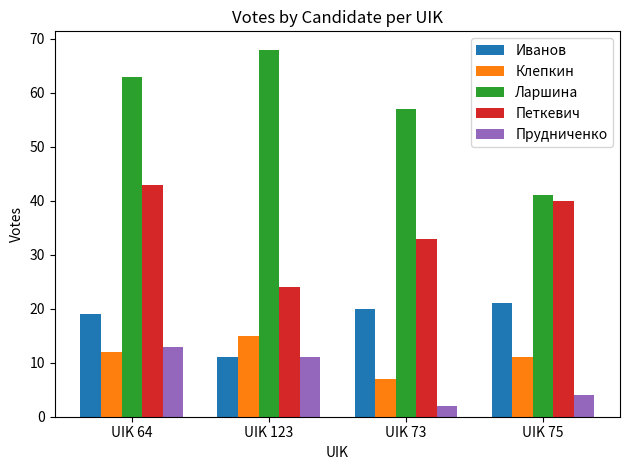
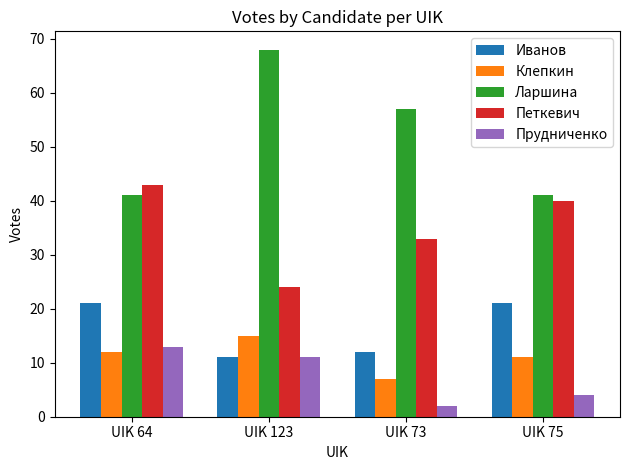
  {
    "Иванов": {
-     "UIK 64": 19,
+     "UIK 64": 21,
      "UIK 123": 11,
-     "UIK 73": 20,
+     "UIK 73": 12,
      "UIK 75": 21
    },
    "Клепкин": {
      "UIK 64": 12,
      "UIK 123": 15,
      "UIK 73": 7,
      "UIK 75": 11
    },
    "Ларшина": {
-     "UIK 64": 63,
+     "UIK 64": 41,
      "UIK 123": 68,
      "UIK 73": 57,
      "UIK 75": 41
    },
    "Петкевич": {
      "UIK 64": 43,
      "UIK 123": 24,
      "UIK 73": 33,
      "UIK 75": 40
    },
    "Прудниченко": {
      "UIK 64": 13,
      "UIK 123": 11,
      "UIK 73": 2,
      "UIK 75": 4
    }
  }
